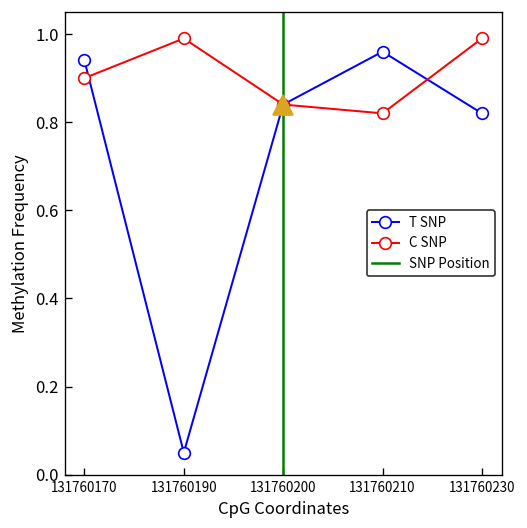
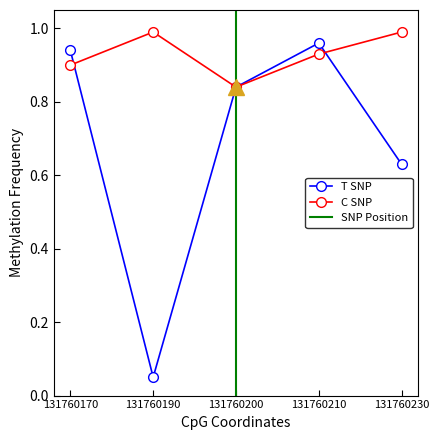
  {
    "T SNP": {
      "131760170": 0.94,
      "131760190": 0.05,
      "131760210": 0.96,
-     "131760230": 0.82
+     "131760230": 0.63
    },
    "C SNP": {
      "131760170": 0.90,
      "131760190": 0.99,
-     "131760210": 0.82,
+     "131760210": 0.93,
      "131760230": 0.99
    }
  }
